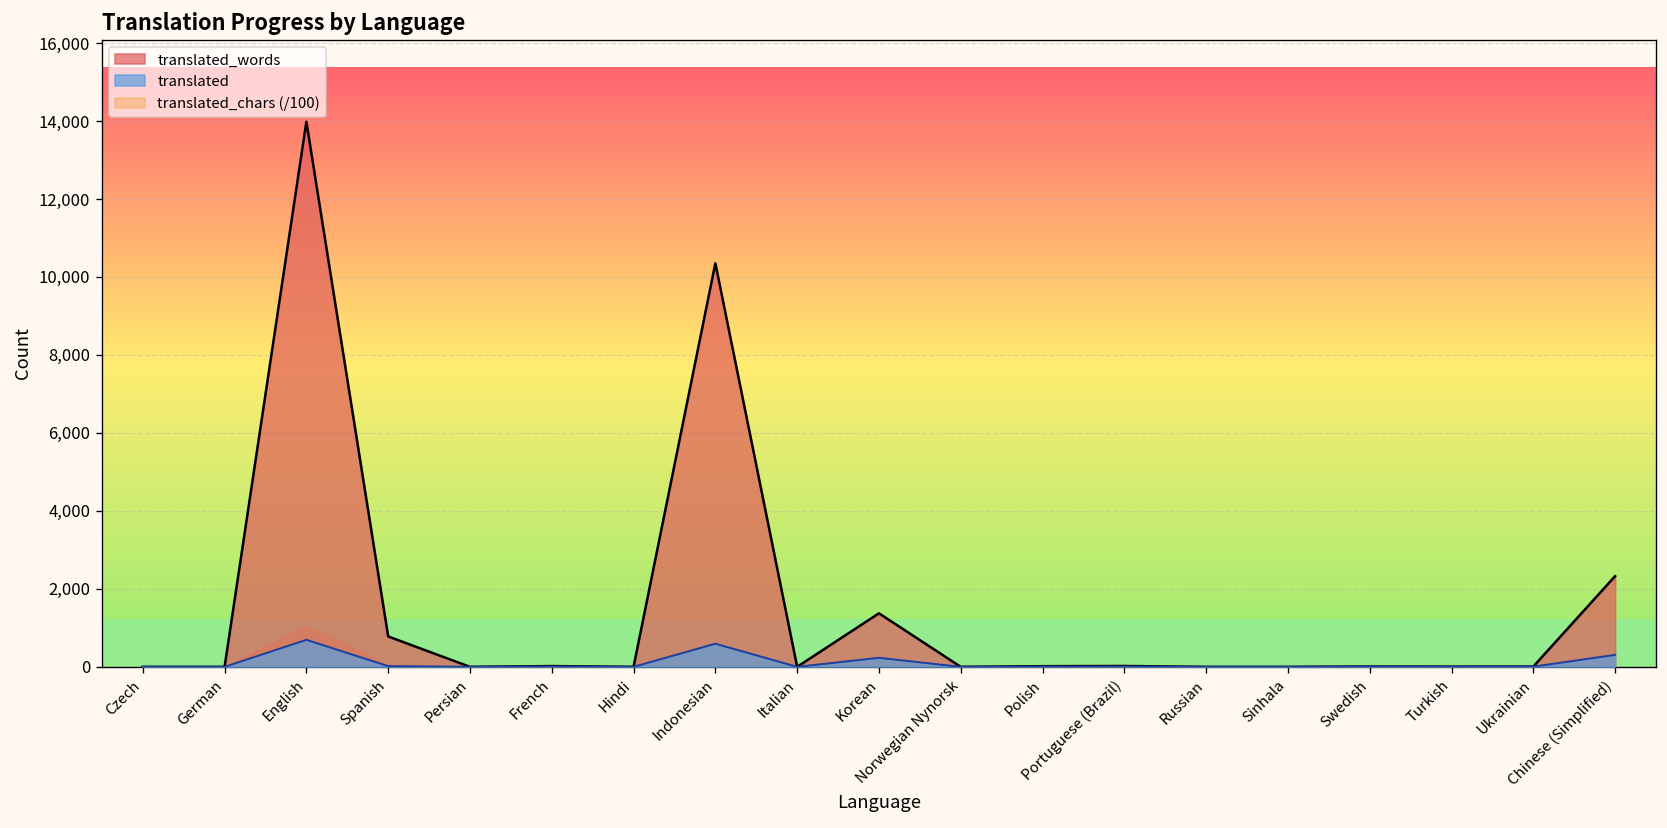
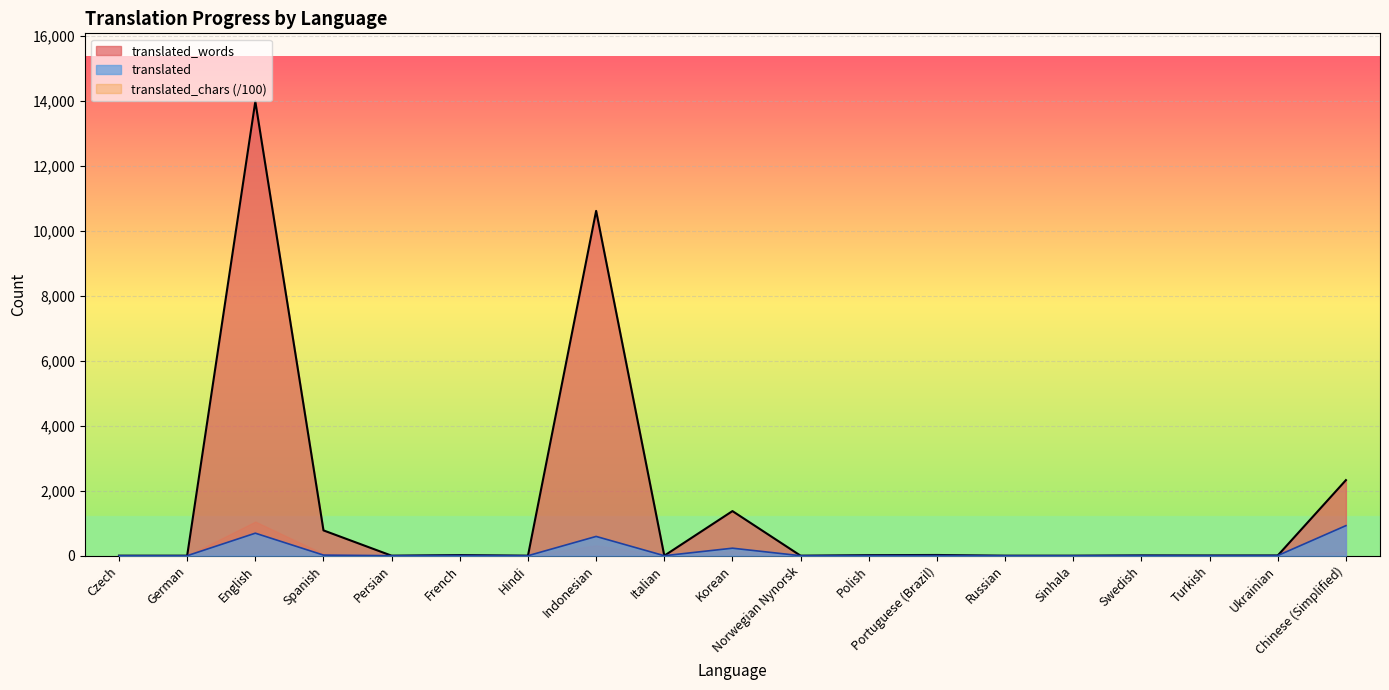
  {
    "translated_words": {
      "English": "14,000",
      "Spanish": "800",
-     "Indonesian": "10,400",
+     "Indonesian": "10,600",
      "Korean": "1,400",
      "Chinese (Simplified)": "2,300"
    },
    "translated": {
      "English": "700",
      "Indonesian": "600",
      "Korean": "200",
-     "Chinese (Simplified)": "300"
+     "Chinese (Simplified)": "900"
    },
    "translated_chars (/100)": {
      "English": "1,100",
      "Indonesian": "300",
      "Korean": "100",
      "Chinese (Simplified)": "100"
    }
  }
